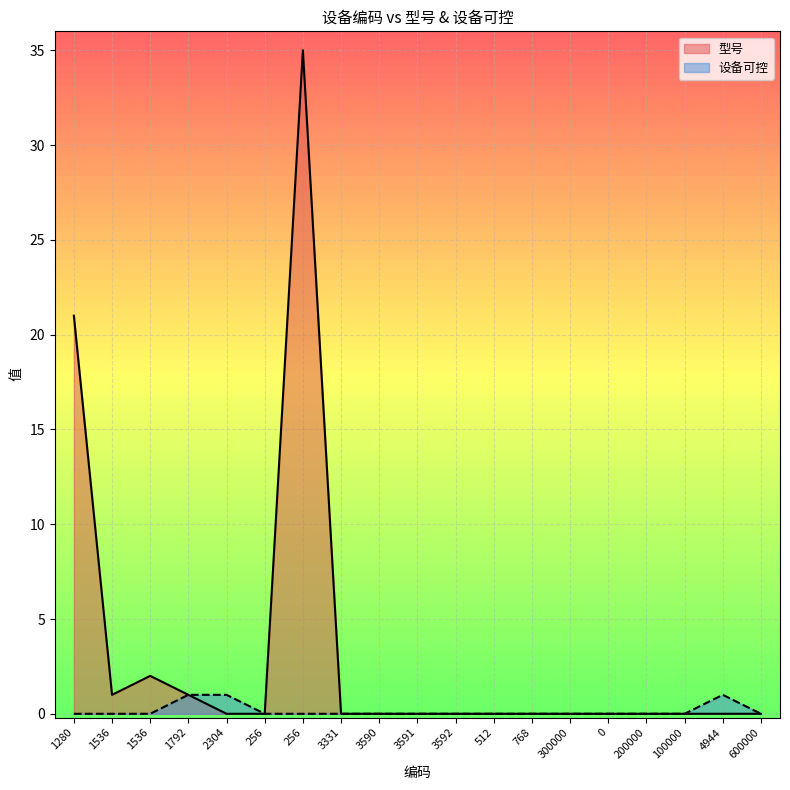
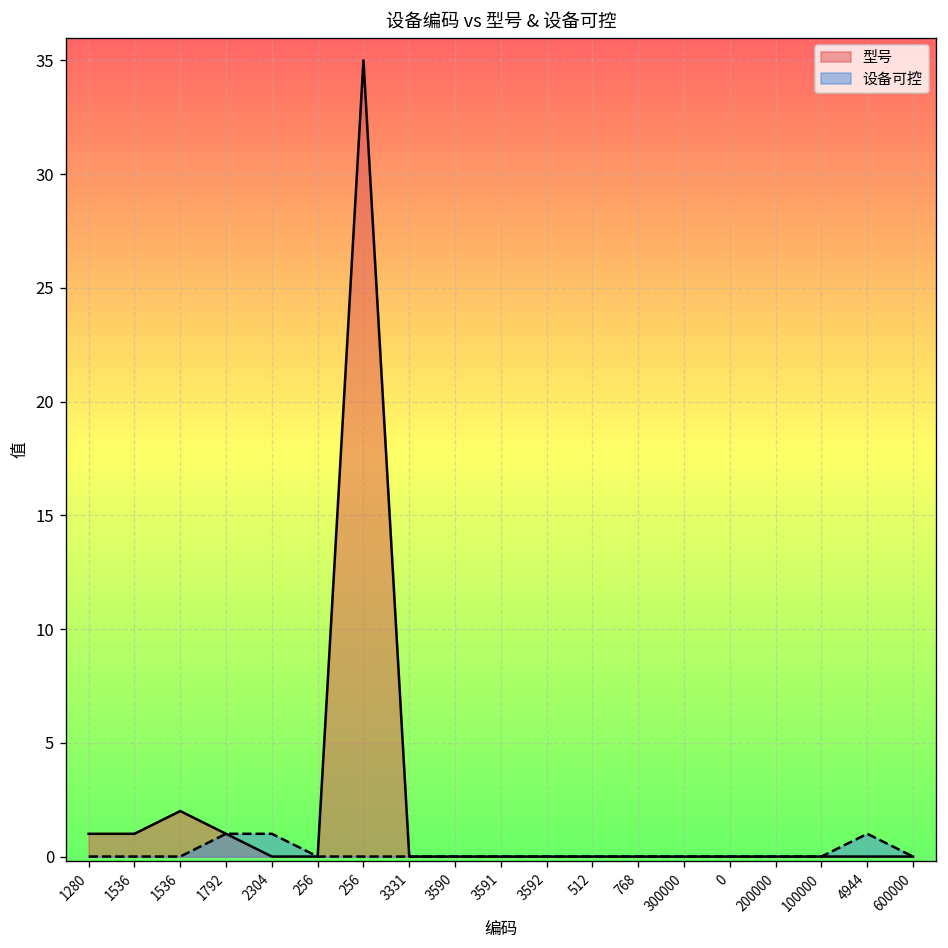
  {
    "型号": {
-     "1280": 21,
+     "1280": 1,
      "2304": 0,
      "4944": 0
    },
    "设备可控": {
      "1280": 0,
      "2304": 1,
      "4944": 1
    }
  }
